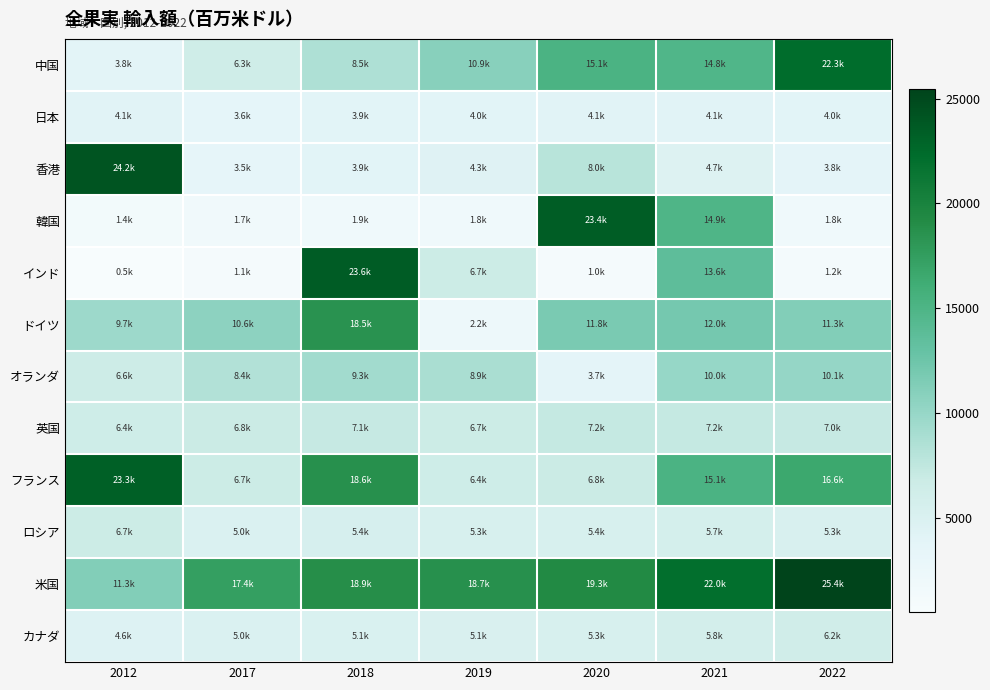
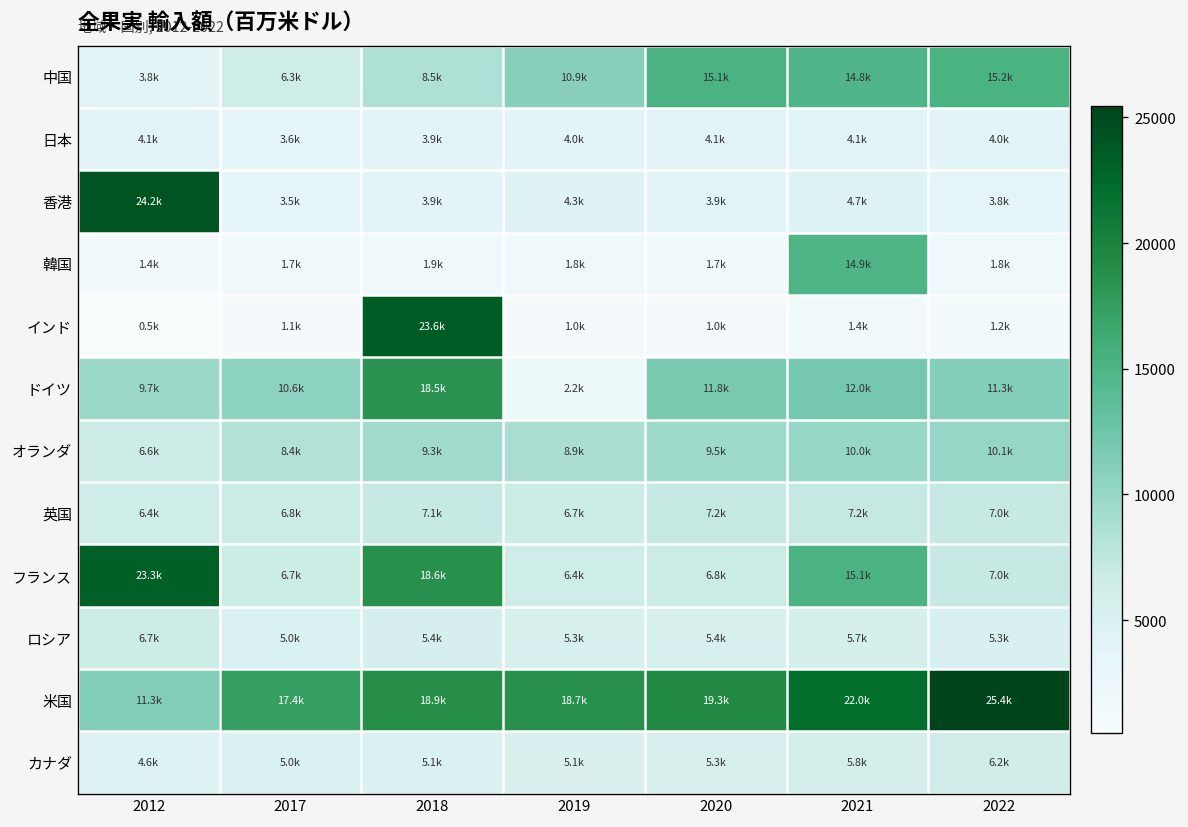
  {
    "中国": {
      "2012": "3.8k",
      "2017": "6.3k",
      "2018": "8.5k",
      "2019": "10.9k",
      "2020": "15.1k",
      "2021": "14.8k",
-     "2022": "22.3k"
+     "2022": "15.2k"
    },
    "日本": {
      "2012": "4.1k",
      "2017": "3.6k",
      "2018": "3.9k",
      "2019": "4.0k",
      "2020": "4.1k",
      "2021": "4.1k",
      "2022": "4.0k"
    },
    "香港": {
      "2012": "24.2k",
      "2017": "3.5k",
      "2018": "3.9k",
      "2019": "4.3k",
-     "2020": "8.0k",
+     "2020": "3.9k",
      "2021": "4.7k",
      "2022": "3.8k"
    },
    "韓国": {
      "2012": "1.4k",
      "2017": "1.7k",
      "2018": "1.9k",
      "2019": "1.8k",
-     "2020": "23.4k",
+     "2020": "1.7k",
      "2021": "14.9k",
      "2022": "1.8k"
    },
    "インド": {
      "2012": "0.5k",
      "2017": "1.1k",
      "2018": "23.6k",
-     "2019": "6.7k",
+     "2019": "1.0k",
      "2020": "1.0k",
-     "2021": "13.6k",
+     "2021": "1.4k",
      "2022": "1.2k"
    },
    "ドイツ": {
      "2012": "9.7k",
      "2017": "10.6k",
      "2018": "18.5k",
      "2019": "2.2k",
      "2020": "11.8k",
      "2021": "12.0k",
      "2022": "11.3k"
    },
    "オランダ": {
      "2012": "6.6k",
      "2017": "8.4k",
      "2018": "9.3k",
      "2019": "8.9k",
-     "2020": "3.7k",
+     "2020": "9.5k",
      "2021": "10.0k",
      "2022": "10.1k"
    },
    "英国": {
      "2012": "6.4k",
      "2017": "6.8k",
      "2018": "7.1k",
      "2019": "6.7k",
      "2020": "7.2k",
      "2021": "7.2k",
      "2022": "7.0k"
    },
    "フランス": {
      "2012": "23.3k",
      "2017": "6.7k",
      "2018": "18.6k",
      "2019": "6.4k",
      "2020": "6.8k",
      "2021": "15.1k",
-     "2022": "16.6k"
+     "2022": "7.0k"
    },
    "ロシア": {
      "2012": "6.7k",
      "2017": "5.0k",
      "2018": "5.4k",
      "2019": "5.3k",
      "2020": "5.4k",
      "2021": "5.7k",
      "2022": "5.3k"
    },
    "米国": {
      "2012": "11.3k",
      "2017": "17.4k",
      "2018": "18.9k",
      "2019": "18.7k",
      "2020": "19.3k",
      "2021": "22.0k",
      "2022": "25.4k"
    },
    "カナダ": {
      "2012": "4.6k",
      "2017": "5.0k",
      "2018": "5.1k",
      "2019": "5.1k",
      "2020": "5.3k",
      "2021": "5.8k",
      "2022": "6.2k"
    }
  }
